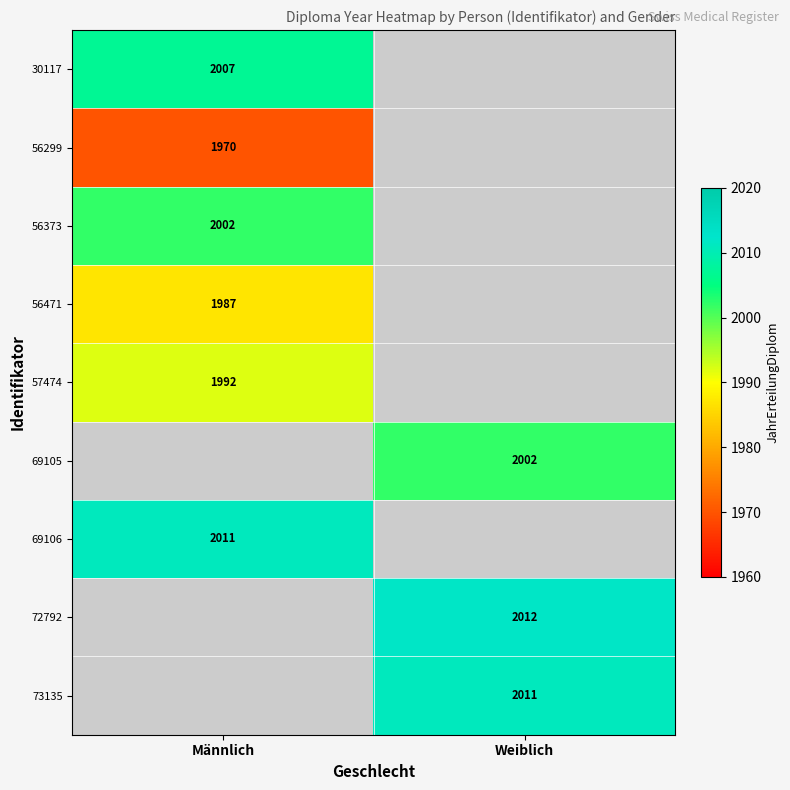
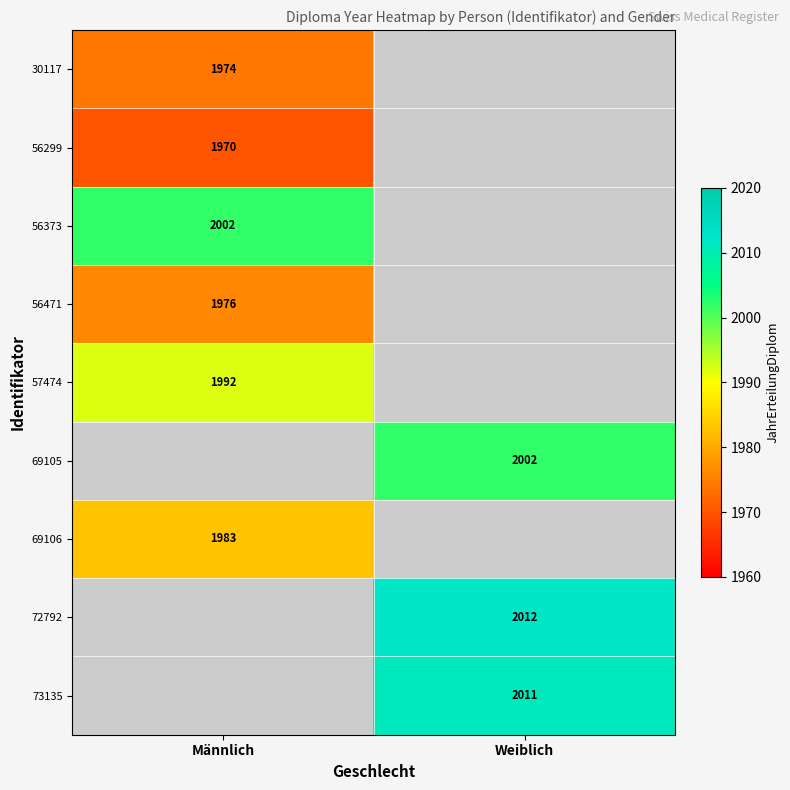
  {
    "30117": {
-     "Männlich": 2007
+     "Männlich": 1974
    },
    "56299": {
      "Männlich": 1970
    },
    "56373": {
      "Männlich": 2002
    },
    "56471": {
-     "Männlich": 1987
+     "Männlich": 1976
    },
    "57474": {
      "Männlich": 1992
    },
    "69105": {
      "Weiblich": 2002
    },
    "69106": {
-     "Männlich": 2011
+     "Männlich": 1983
    },
    "72792": {
      "Weiblich": 2012
    },
    "73135": {
      "Weiblich": 2011
    }
  }
